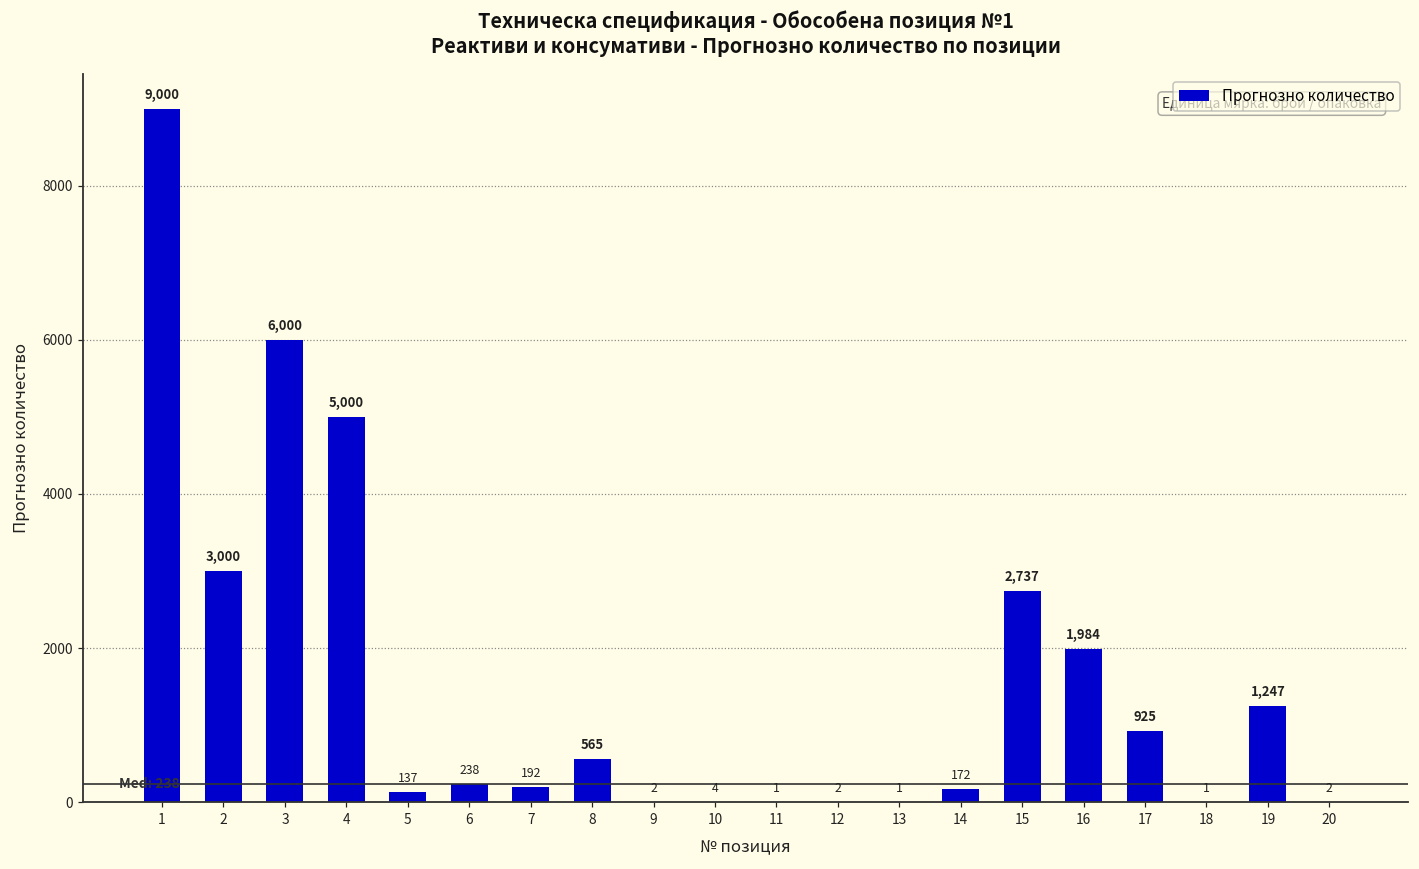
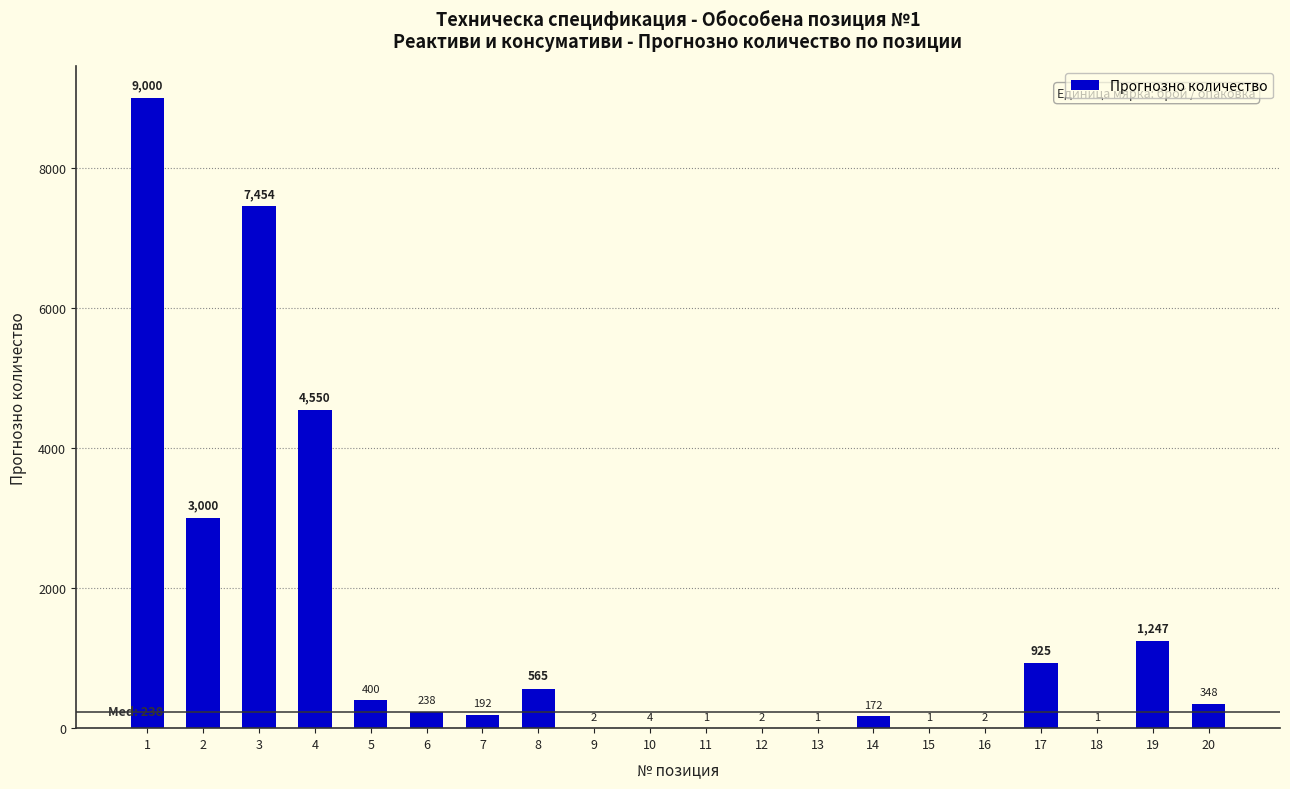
  {
    "1": "9,000",
    "2": "3,000",
-   "3": "6,000",
-   "4": "5,000",
-   "5": "137",
+   "3": "7,454",
+   "4": "4,550",
+   "5": "400",
    "6": "238",
    "7": "192",
    "8": "565",
    "9": "2",
    "10": "4",
    "11": "1",
    "12": "2",
    "13": "1",
    "14": "172",
-   "15": "2,737",
-   "16": "1,984",
+   "15": "1",
+   "16": "2",
    "17": "925",
    "18": "1",
    "19": "1,247",
-   "20": "2"
+   "20": "348"
  }
